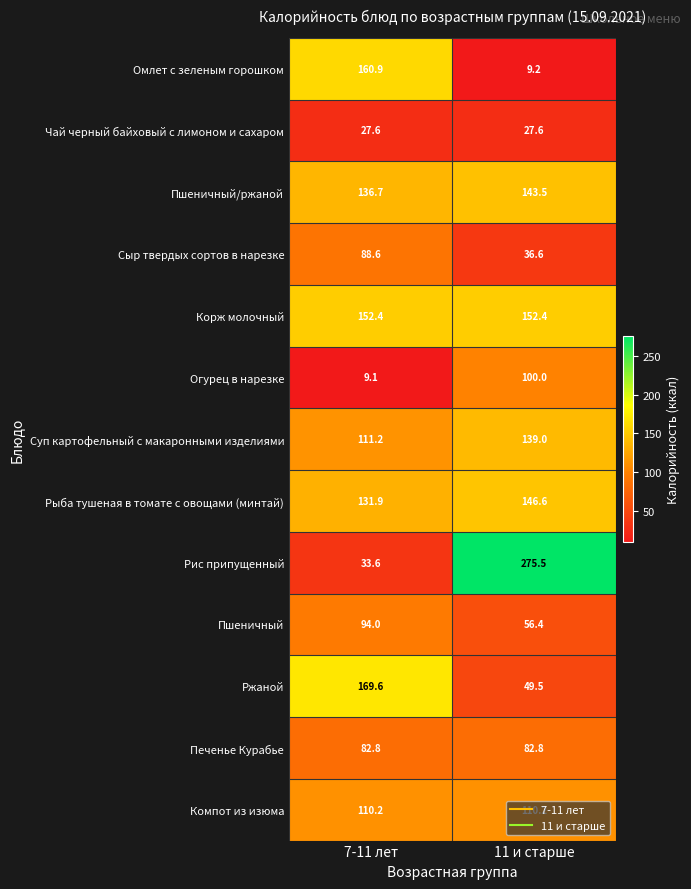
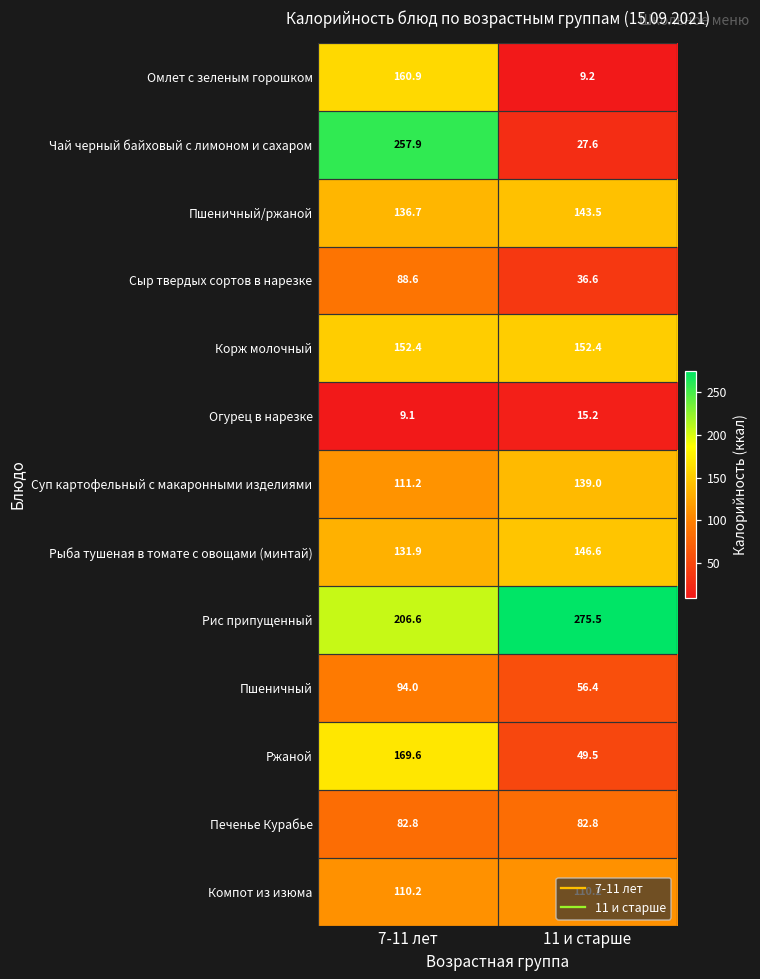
  {
    "Омлет с зеленым горошком": {
      "7-11 лет": 160.9,
      "11 и старше": 9.2
    },
    "Чай черный байховый с лимоном и сахаром": {
-     "7-11 лет": 27.6,
+     "7-11 лет": 257.9,
      "11 и старше": 27.6
    },
    "Пшеничный/ржаной": {
      "7-11 лет": 136.7,
      "11 и старше": 143.5
    },
    "Сыр твердых сортов в нарезке": {
      "7-11 лет": 88.6,
      "11 и старше": 36.6
    },
    "Корж молочный": {
      "7-11 лет": 152.4,
      "11 и старше": 152.4
    },
    "Огурец в нарезке": {
      "7-11 лет": 9.1,
-     "11 и старше": 100.0
+     "11 и старше": 15.2
    },
    "Суп картофельный с макаронными изделиями": {
      "7-11 лет": 111.2,
      "11 и старше": 139.0
    },
    "Рыба тушеная в томате с овощами (минтай)": {
      "7-11 лет": 131.9,
      "11 и старше": 146.6
    },
    "Рис припущенный": {
-     "7-11 лет": 33.6,
+     "7-11 лет": 206.6,
      "11 и старше": 275.5
    },
    "Пшеничный": {
      "7-11 лет": 94.0,
      "11 и старше": 56.4
    },
    "Ржаной": {
      "7-11 лет": 169.6,
      "11 и старше": 49.5
    },
    "Печенье Курабье": {
      "7-11 лет": 82.8,
      "11 и старше": 82.8
    },
    "Компот из изюма": {
      "7-11 лет": 110.2
    }
  }
